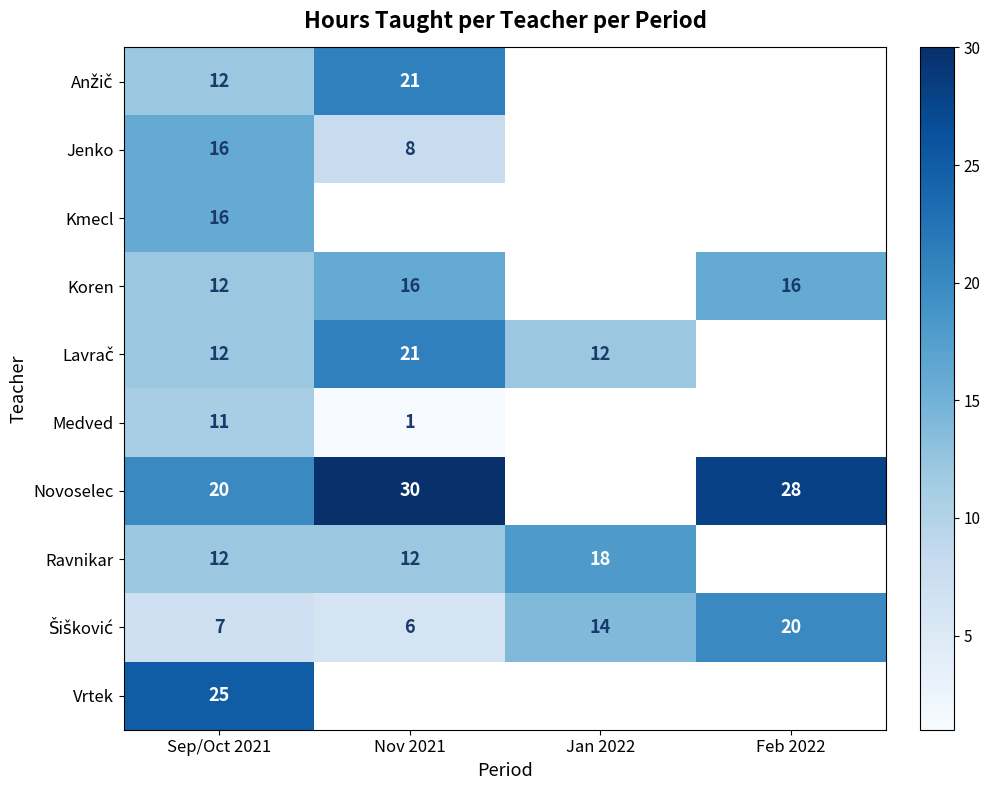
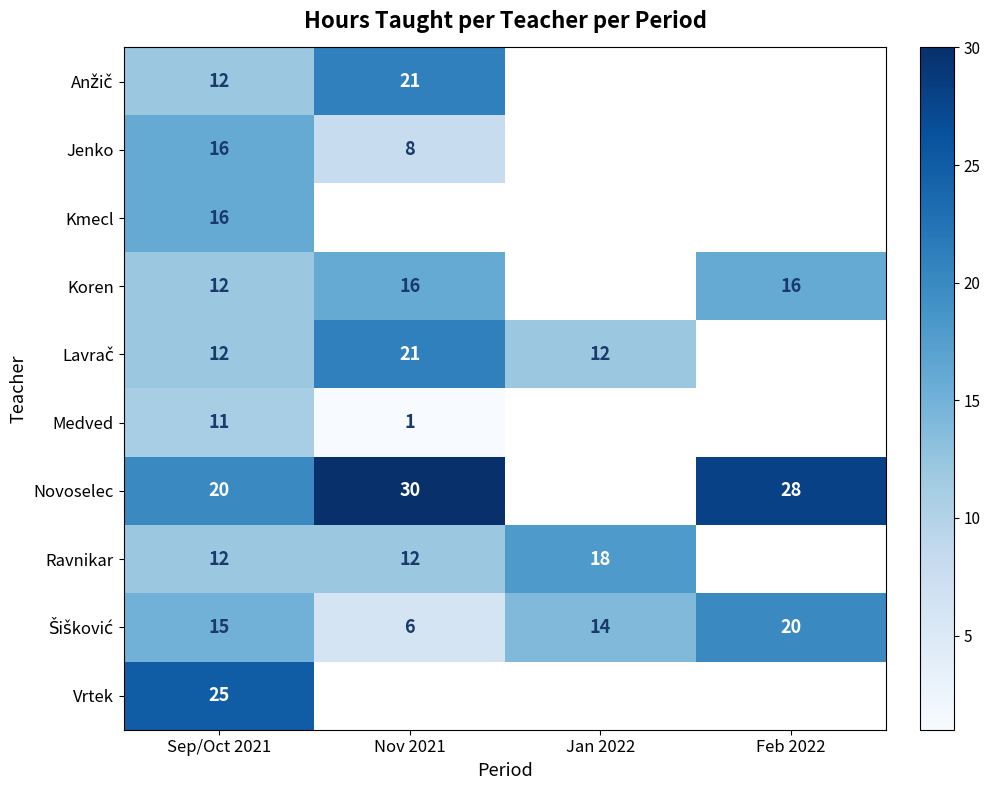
  {
    "Anžič": {
      "Sep/Oct 2021": 12,
      "Nov 2021": 21
    },
    "Jenko": {
      "Sep/Oct 2021": 16,
      "Nov 2021": 8
    },
    "Kmecl": {
      "Sep/Oct 2021": 16
    },
    "Koren": {
      "Sep/Oct 2021": 12,
      "Nov 2021": 16,
      "Feb 2022": 16
    },
    "Lavrač": {
      "Sep/Oct 2021": 12,
      "Nov 2021": 21,
      "Jan 2022": 12
    },
    "Medved": {
      "Sep/Oct 2021": 11,
      "Nov 2021": 1
    },
    "Novoselec": {
      "Sep/Oct 2021": 20,
      "Nov 2021": 30,
      "Feb 2022": 28
    },
    "Ravnikar": {
      "Sep/Oct 2021": 12,
      "Nov 2021": 12,
      "Jan 2022": 18
    },
    "Šišković": {
-     "Sep/Oct 2021": 7,
+     "Sep/Oct 2021": 15,
      "Nov 2021": 6,
      "Jan 2022": 14,
      "Feb 2022": 20
    },
    "Vrtek": {
      "Sep/Oct 2021": 25
    }
  }
